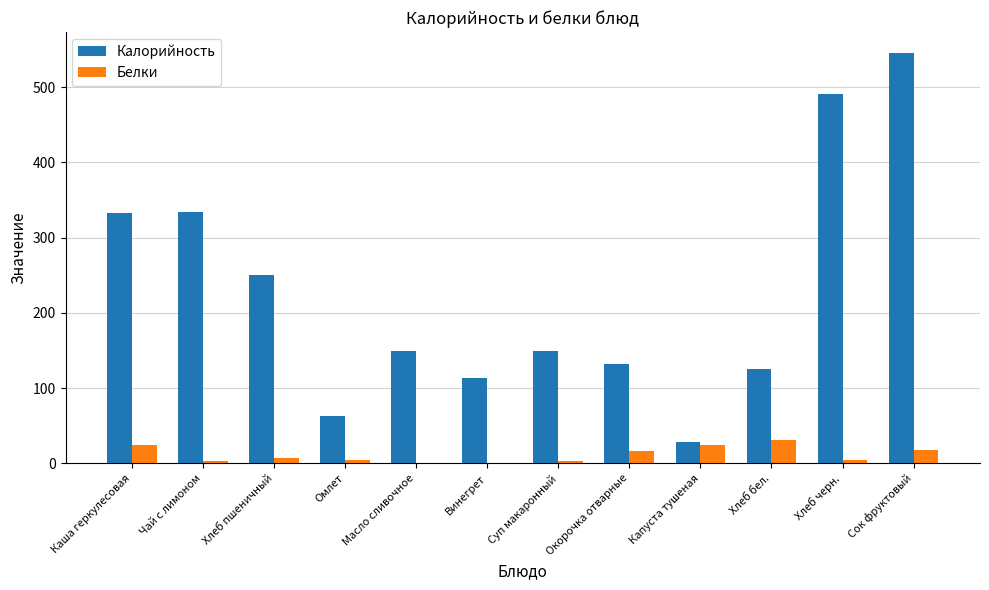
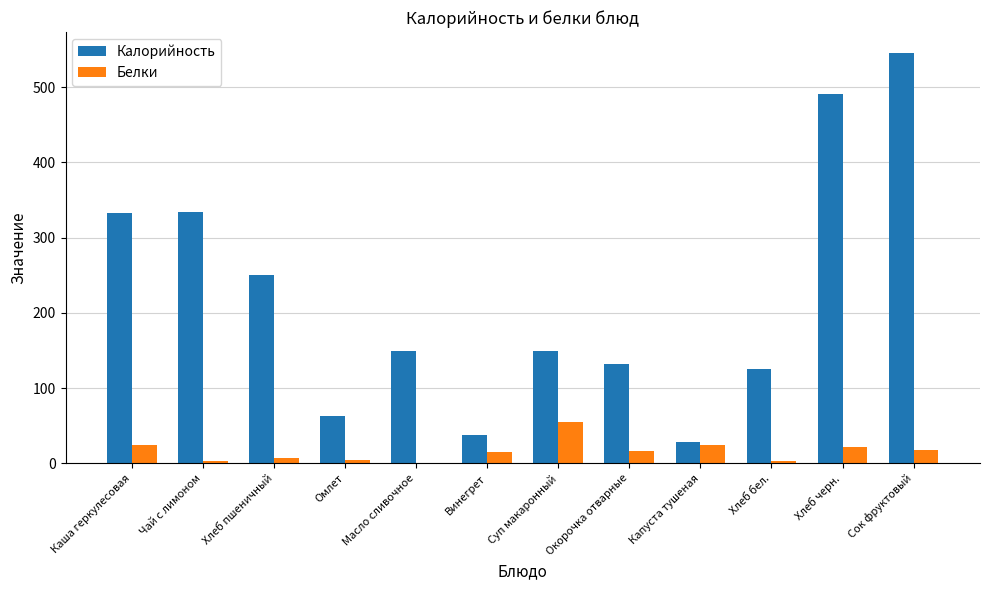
  {
    "Калорийность": {
      "Каша геркулесовая": 330,
      "Чай с лимоном": 330,
      "Хлеб пшеничный": 250,
      "Омлет": 60,
      "Масло сливочное": 150,
-     "Винегрет": 110,
+     "Винегрет": 40,
      "Суп макаронный": 150,
      "Окорочка отварные": 130,
      "Капуста тушеная": 30,
      "Хлеб бел.": 130,
      "Хлеб черн.": 490,
      "Сок фруктовый": 550
    },
    "Белки": {
      "Каша геркулесовая": 30,
      "Хлеб пшеничный": 10,
      "Омлет": 10,
-     "Винегрет": 0,
-     "Суп макаронный": 0,
+     "Винегрет": 20,
+     "Суп макаронный": 60,
      "Окорочка отварные": 20,
      "Капуста тушеная": 20,
-     "Хлеб бел.": 30,
-     "Хлеб черн.": 0,
+     "Хлеб бел.": 0,
+     "Хлеб черн.": 20,
      "Сок фруктовый": 20
    }
  }
